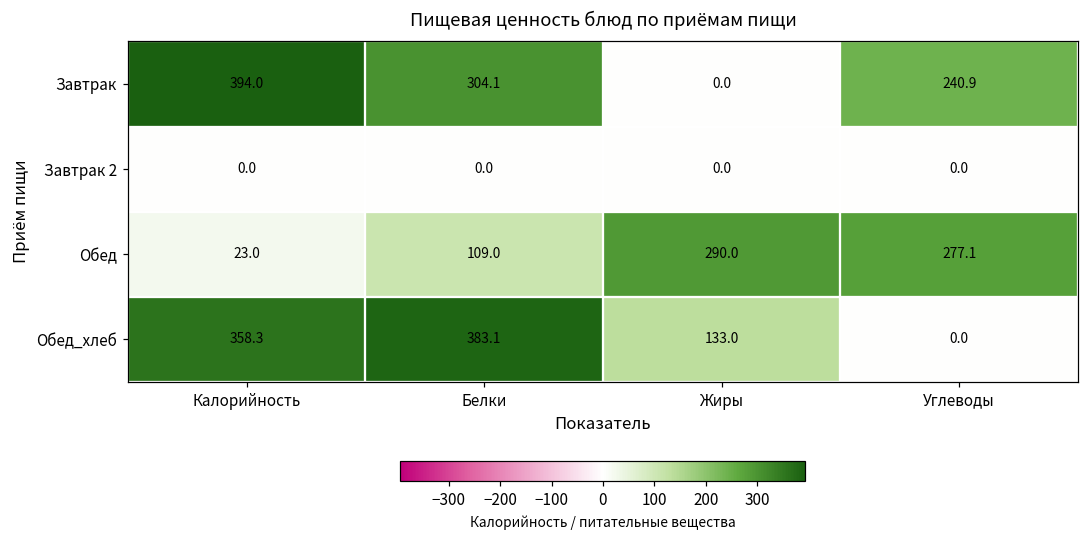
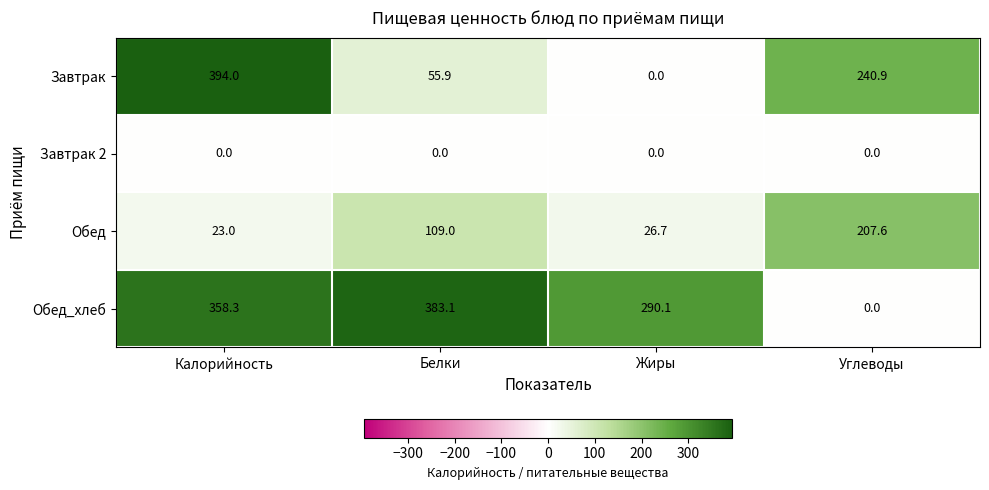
  {
    "Завтрак": {
      "Калорийность": 394.0,
-     "Белки": 304.1,
+     "Белки": 55.9,
      "Жиры": 0.0,
      "Углеводы": 240.9
    },
    "Завтрак 2": {
      "Калорийность": 0.0,
      "Белки": 0.0,
      "Жиры": 0.0,
      "Углеводы": 0.0
    },
    "Обед": {
      "Калорийность": 23.0,
      "Белки": 109.0,
-     "Жиры": 290.0,
-     "Углеводы": 277.1
+     "Жиры": 26.7,
+     "Углеводы": 207.6
    },
    "Обед_хлеб": {
      "Калорийность": 358.3,
      "Белки": 383.1,
-     "Жиры": 133.0,
+     "Жиры": 290.1,
      "Углеводы": 0.0
    }
  }
